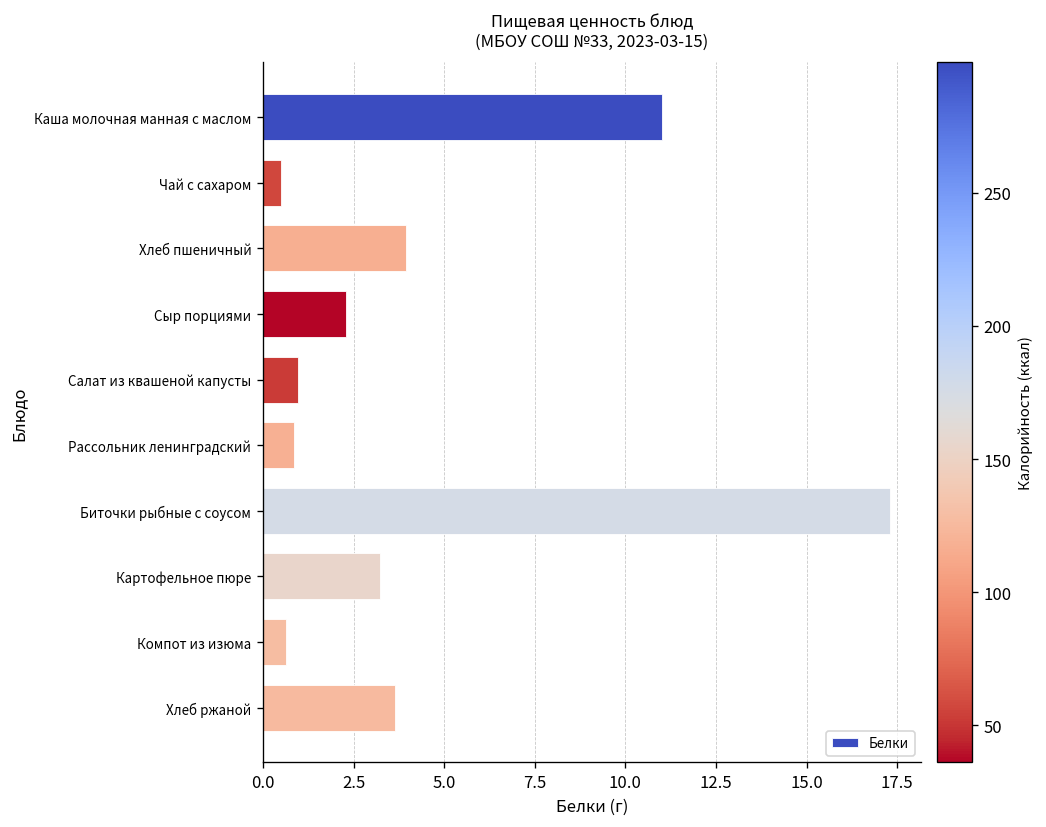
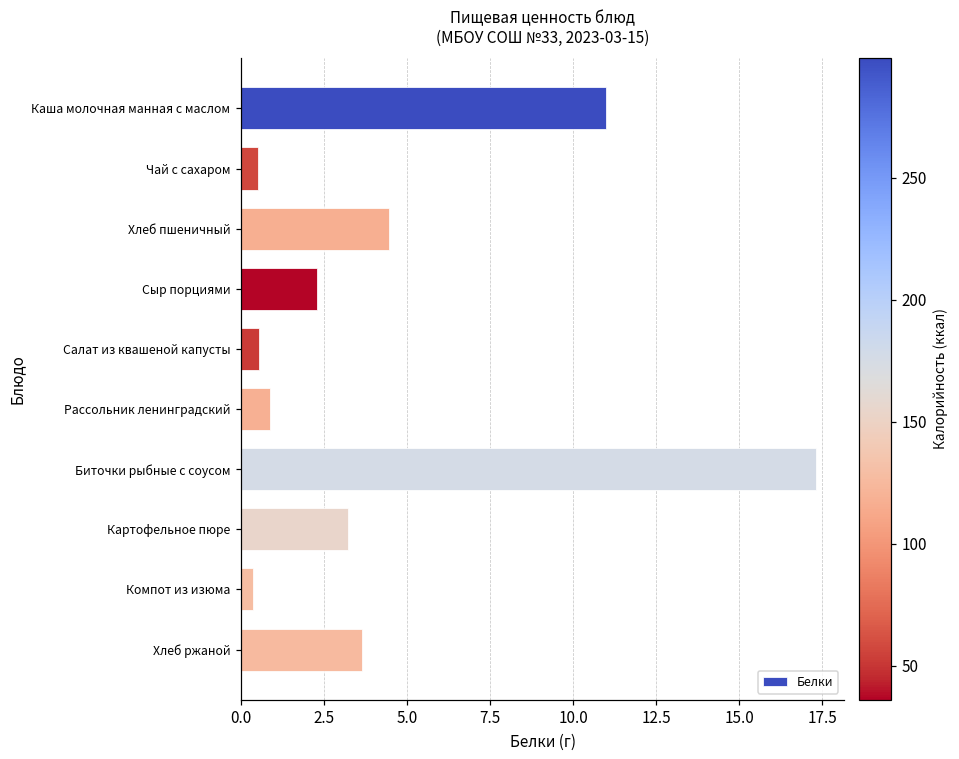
  {
    "Каша молочная манная с маслом": 11.0,
    "Чай с сахаром": 0.5,
-   "Хлеб пшеничный": 4.0,
+   "Хлеб пшеничный": 4.4,
    "Сыр порциями": 2.3,
-   "Салат из квашеной капусты": 1.0,
+   "Салат из квашеной капусты": 0.6,
    "Рассольник ленинградский": 0.9,
    "Биточки рыбные с соусом": 17.3,
    "Картофельное пюре": 3.2,
-   "Компот из изюма": 0.6,
+   "Компот из изюма": 0.4,
    "Хлеб ржаной": 3.6
  }
